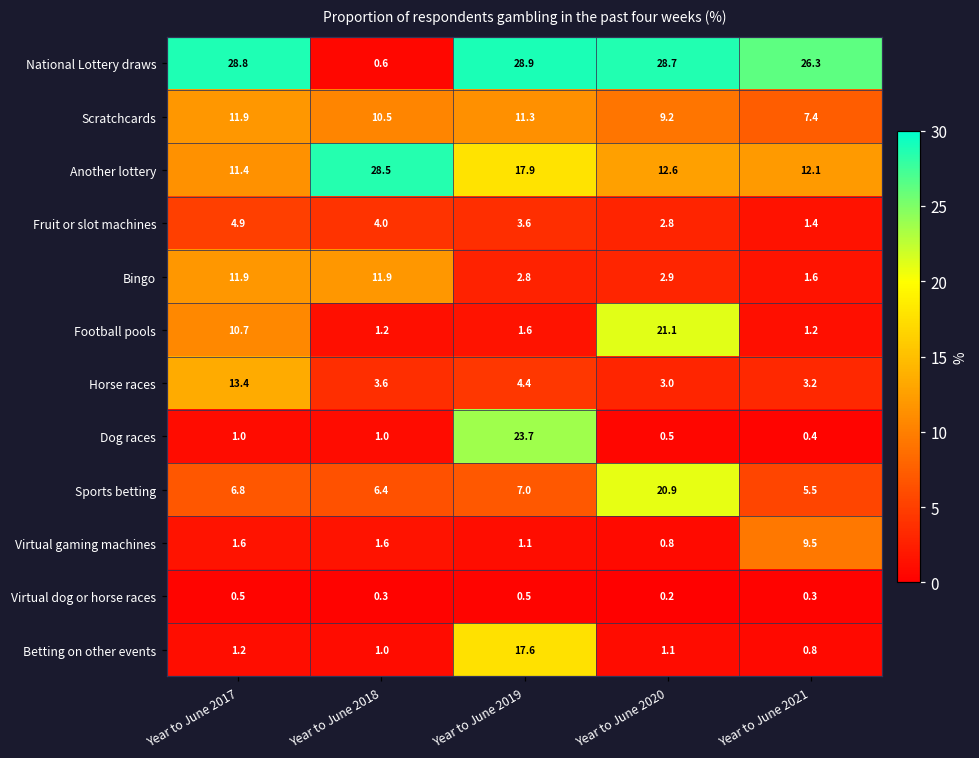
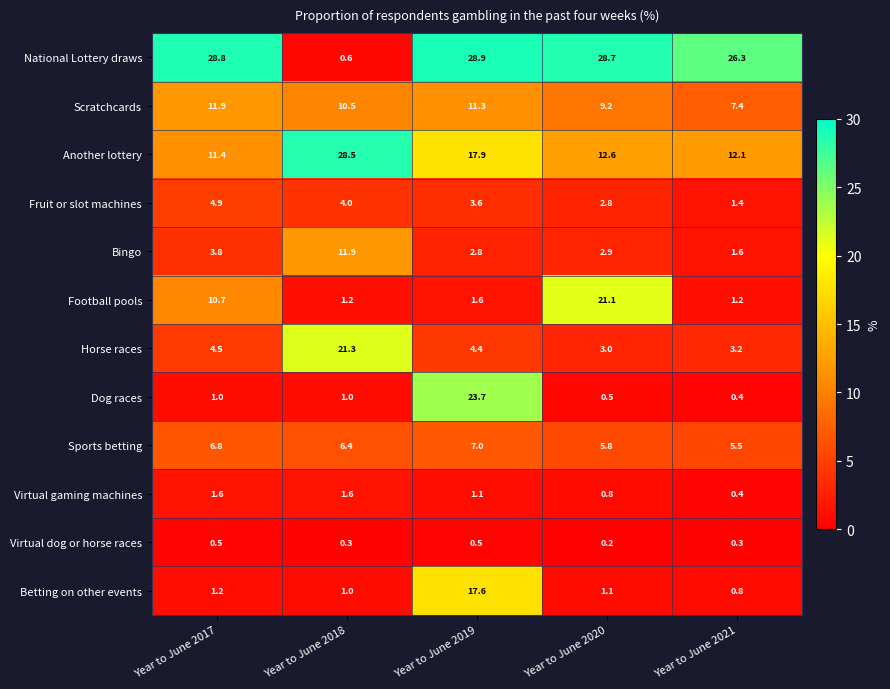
  {
    "National Lottery draws": {
      "Year to June 2017": 28.8,
      "Year to June 2018": 0.6,
      "Year to June 2019": 28.9,
      "Year to June 2020": 28.7,
      "Year to June 2021": 26.3
    },
    "Scratchcards": {
      "Year to June 2017": 11.9,
      "Year to June 2018": 10.5,
      "Year to June 2019": 11.3,
      "Year to June 2020": 9.2,
      "Year to June 2021": 7.4
    },
    "Another lottery": {
      "Year to June 2017": 11.4,
      "Year to June 2018": 28.5,
      "Year to June 2019": 17.9,
      "Year to June 2020": 12.6,
      "Year to June 2021": 12.1
    },
    "Fruit or slot machines": {
      "Year to June 2017": 4.9,
      "Year to June 2018": 4.0,
      "Year to June 2019": 3.6,
      "Year to June 2020": 2.8,
      "Year to June 2021": 1.4
    },
    "Bingo": {
-     "Year to June 2017": 11.9,
+     "Year to June 2017": 3.8,
      "Year to June 2018": 11.9,
      "Year to June 2019": 2.8,
      "Year to June 2020": 2.9,
      "Year to June 2021": 1.6
    },
    "Football pools": {
      "Year to June 2017": 10.7,
      "Year to June 2018": 1.2,
      "Year to June 2019": 1.6,
      "Year to June 2020": 21.1,
      "Year to June 2021": 1.2
    },
    "Horse races": {
-     "Year to June 2017": 13.4,
-     "Year to June 2018": 3.6,
+     "Year to June 2017": 4.5,
+     "Year to June 2018": 21.3,
      "Year to June 2019": 4.4,
      "Year to June 2020": 3.0,
      "Year to June 2021": 3.2
    },
    "Dog races": {
      "Year to June 2017": 1.0,
      "Year to June 2018": 1.0,
      "Year to June 2019": 23.7,
      "Year to June 2020": 0.5,
      "Year to June 2021": 0.4
    },
    "Sports betting": {
      "Year to June 2017": 6.8,
      "Year to June 2018": 6.4,
      "Year to June 2019": 7.0,
-     "Year to June 2020": 20.9,
+     "Year to June 2020": 5.8,
      "Year to June 2021": 5.5
    },
    "Virtual gaming machines": {
      "Year to June 2017": 1.6,
      "Year to June 2018": 1.6,
      "Year to June 2019": 1.1,
      "Year to June 2020": 0.8,
-     "Year to June 2021": 9.5
+     "Year to June 2021": 0.4
    },
    "Virtual dog or horse races": {
      "Year to June 2017": 0.5,
      "Year to June 2018": 0.3,
      "Year to June 2019": 0.5,
      "Year to June 2020": 0.2,
      "Year to June 2021": 0.3
    },
    "Betting on other events": {
      "Year to June 2017": 1.2,
      "Year to June 2018": 1.0,
      "Year to June 2019": 17.6,
      "Year to June 2020": 1.1,
      "Year to June 2021": 0.8
    }
  }
